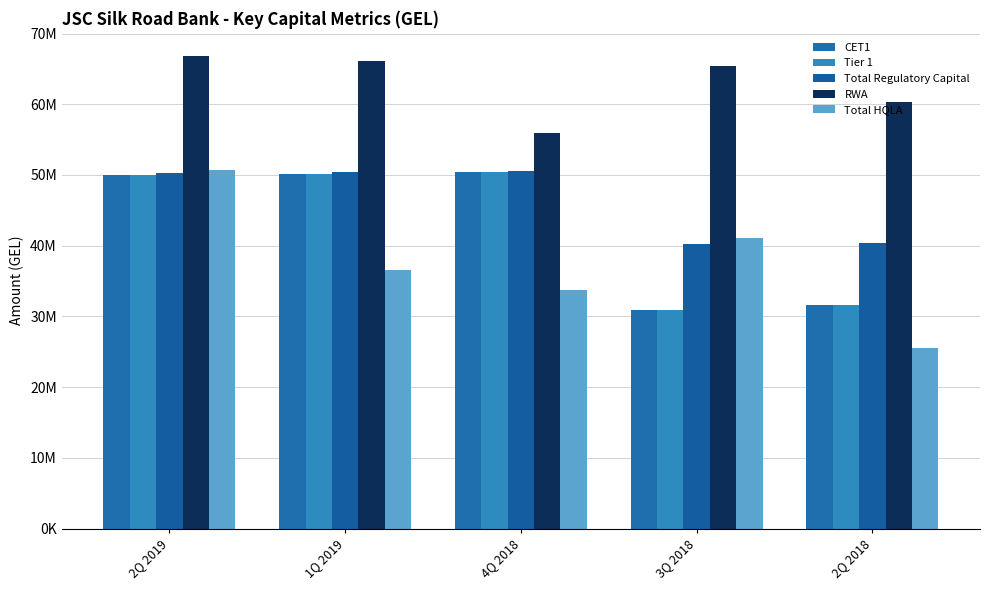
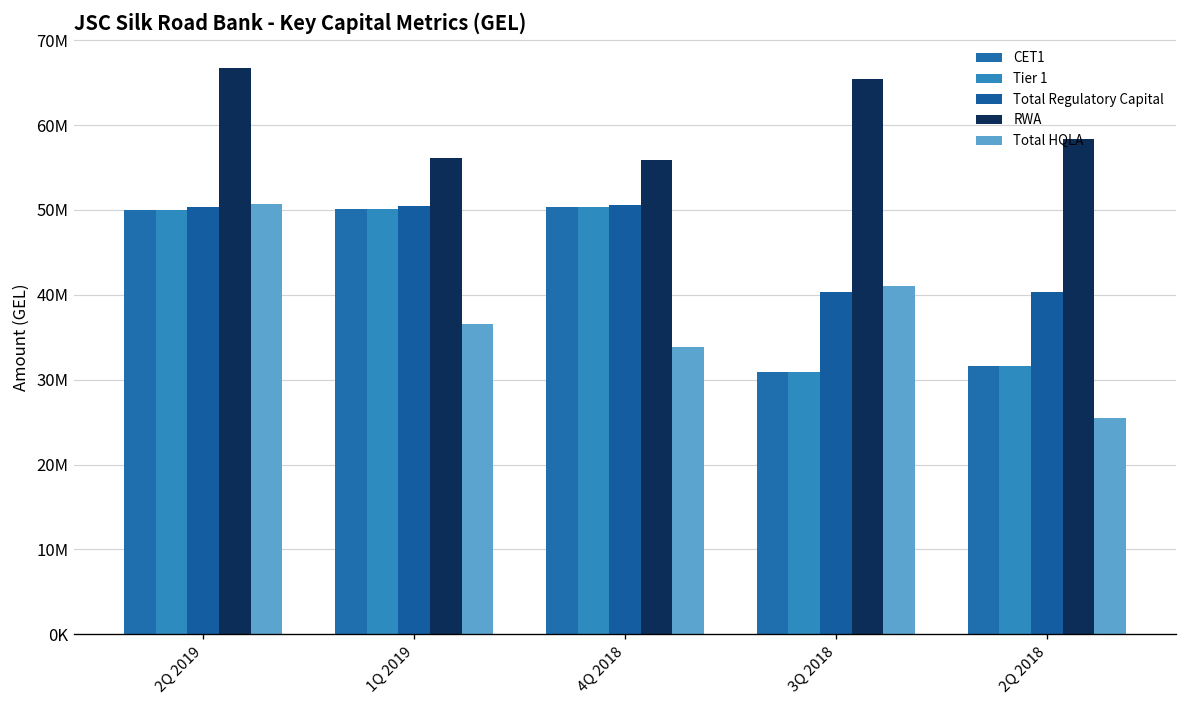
  {
    "RWA": {
      "2Q 2019": 67000000,
-     "1Q 2019": 66000000,
+     "1Q 2019": 56000000,
      "4Q 2018": 56000000,
      "3Q 2018": 65000000,
-     "2Q 2018": 60000000
+     "2Q 2018": 58000000
    }
  }
